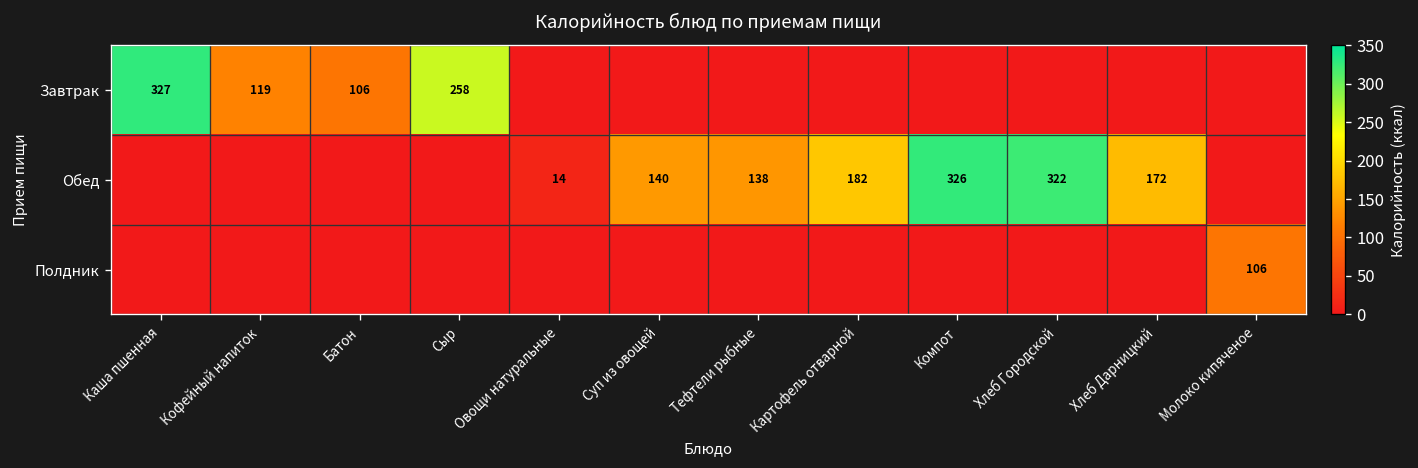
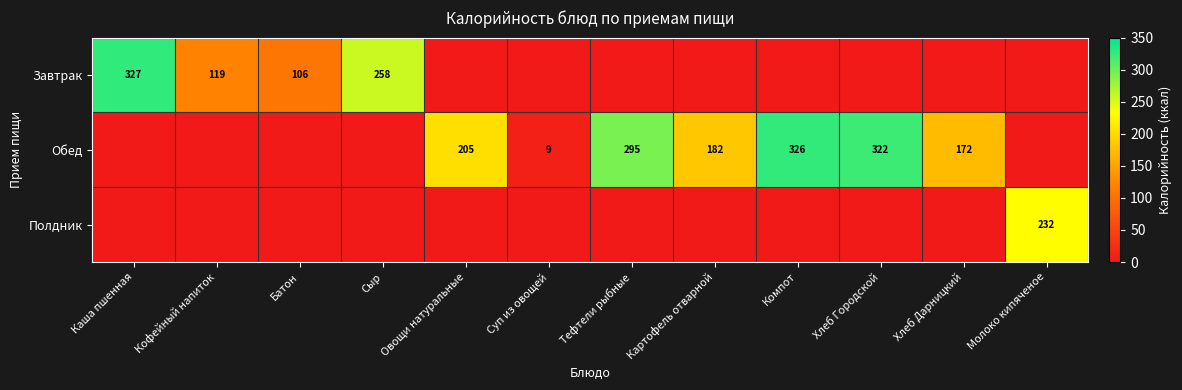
  {
    "Завтрак": {
      "Каша пшенная": 327,
      "Кофейный напиток": 119,
      "Батон": 106,
      "Сыр": 258
    },
    "Обед": {
-     "Овощи натуральные": 14,
-     "Суп из овощей": 140,
-     "Тефтели рыбные": 138,
+     "Овощи натуральные": 205,
+     "Суп из овощей": 9,
+     "Тефтели рыбные": 295,
      "Картофель отварной": 182,
      "Компот": 326,
      "Хлеб Городской": 322,
      "Хлеб Дарницкий": 172
    },
    "Полдник": {
-     "Молоко кипяченое": 106
+     "Молоко кипяченое": 232
    }
  }
